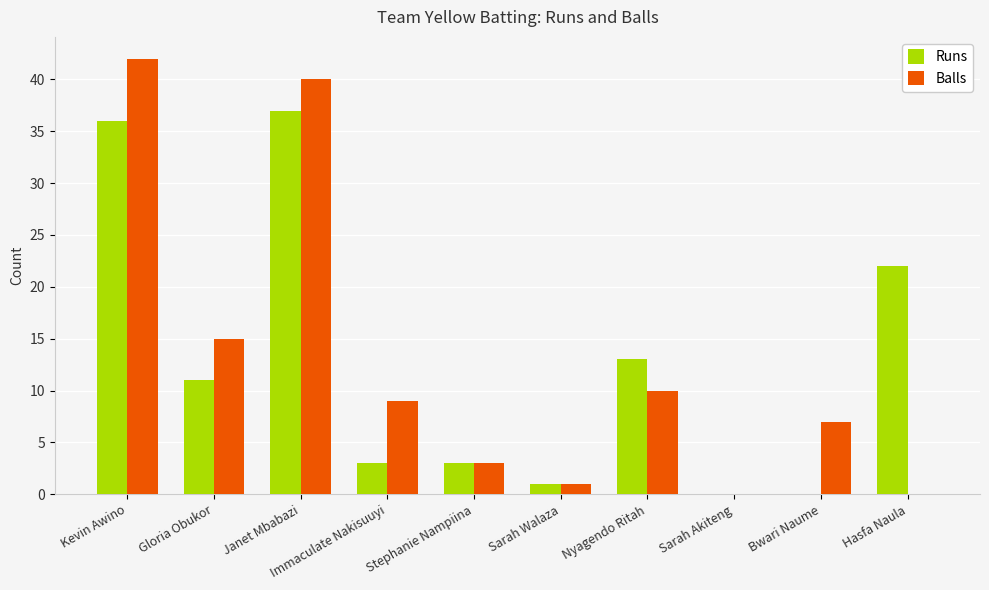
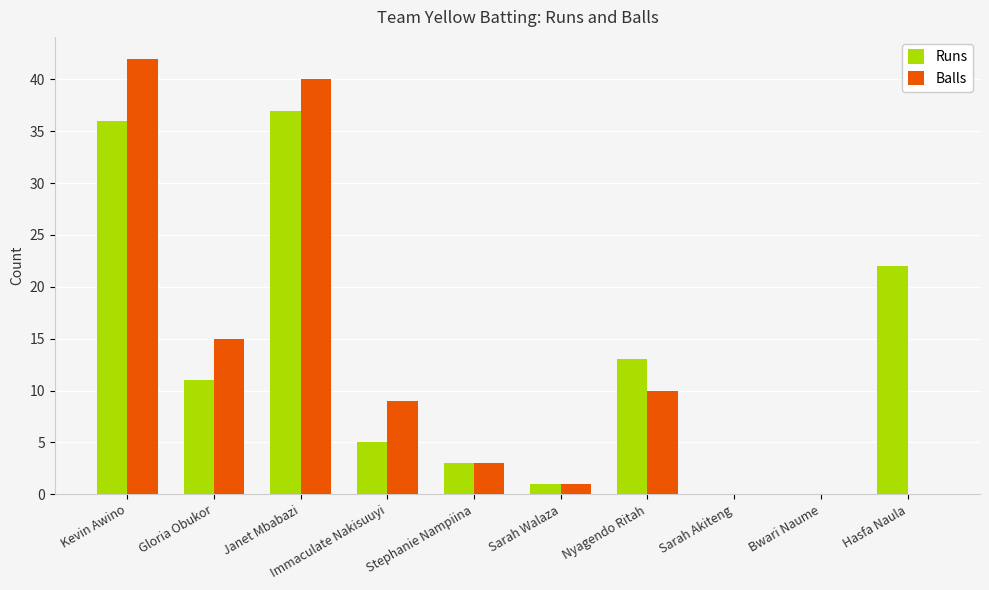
  {
    "Runs": {
      "Kevin Awino": 36,
      "Gloria Obukor": 11,
      "Janet Mbabazi": 37,
-     "Immaculate Nakisuuyi": 3,
+     "Immaculate Nakisuuyi": 5,
      "Stephanie Nampiina": 3,
      "Sarah Walaza": 1,
      "Nyagendo Ritah": 13,
      "Sarah Akiteng": 0,
      "Bwari Naume": 0,
      "Hasfa Naula": 22
    },
    "Balls": {
      "Kevin Awino": 42,
      "Gloria Obukor": 15,
      "Janet Mbabazi": 40,
      "Immaculate Nakisuuyi": 9,
      "Stephanie Nampiina": 3,
      "Sarah Walaza": 1,
      "Nyagendo Ritah": 10,
      "Sarah Akiteng": 0,
-     "Bwari Naume": 7,
+     "Bwari Naume": 0,
      "Hasfa Naula": 0
    }
  }
